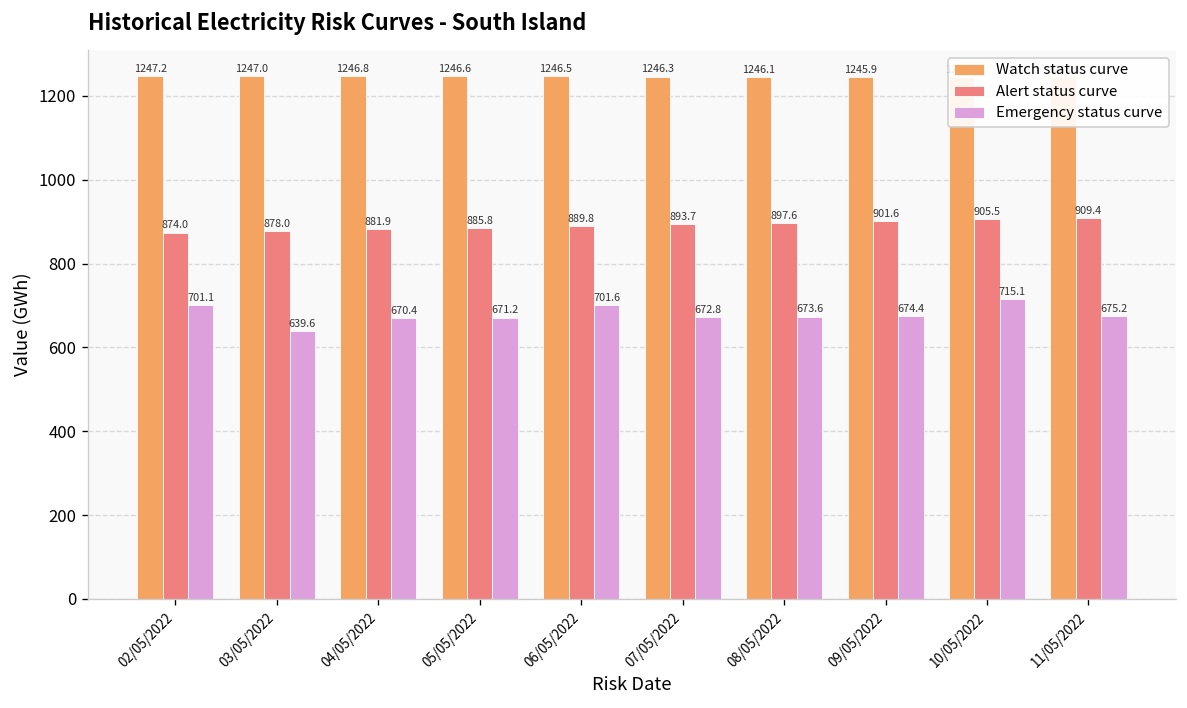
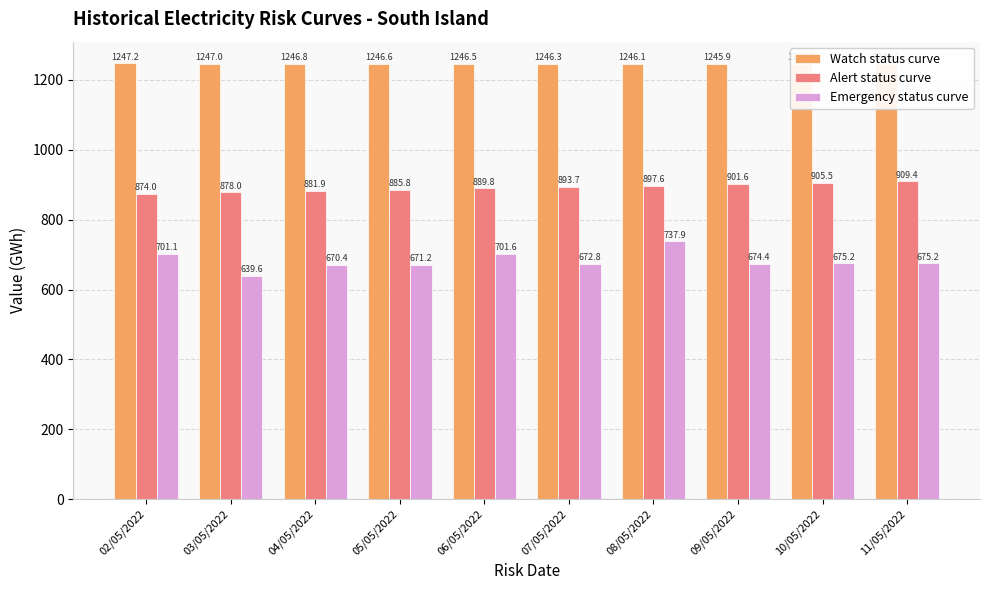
  {
    "Emergency status curve": {
      "02/05/2022": 701.1,
      "03/05/2022": 639.6,
      "04/05/2022": 670.4,
      "05/05/2022": 671.2,
      "06/05/2022": 701.6,
      "07/05/2022": 672.8,
-     "08/05/2022": 673.6,
+     "08/05/2022": 737.9,
      "09/05/2022": 674.4,
-     "10/05/2022": 715.1,
+     "10/05/2022": 675.2,
      "11/05/2022": 675.2
    }
  }
